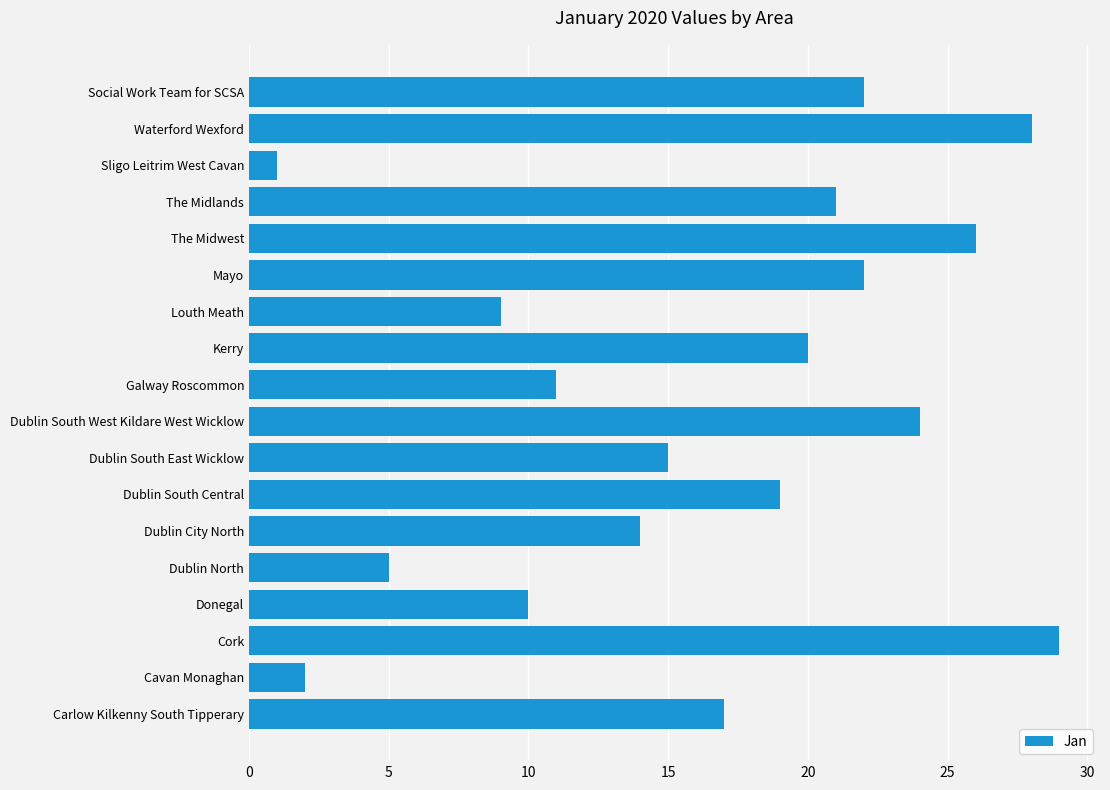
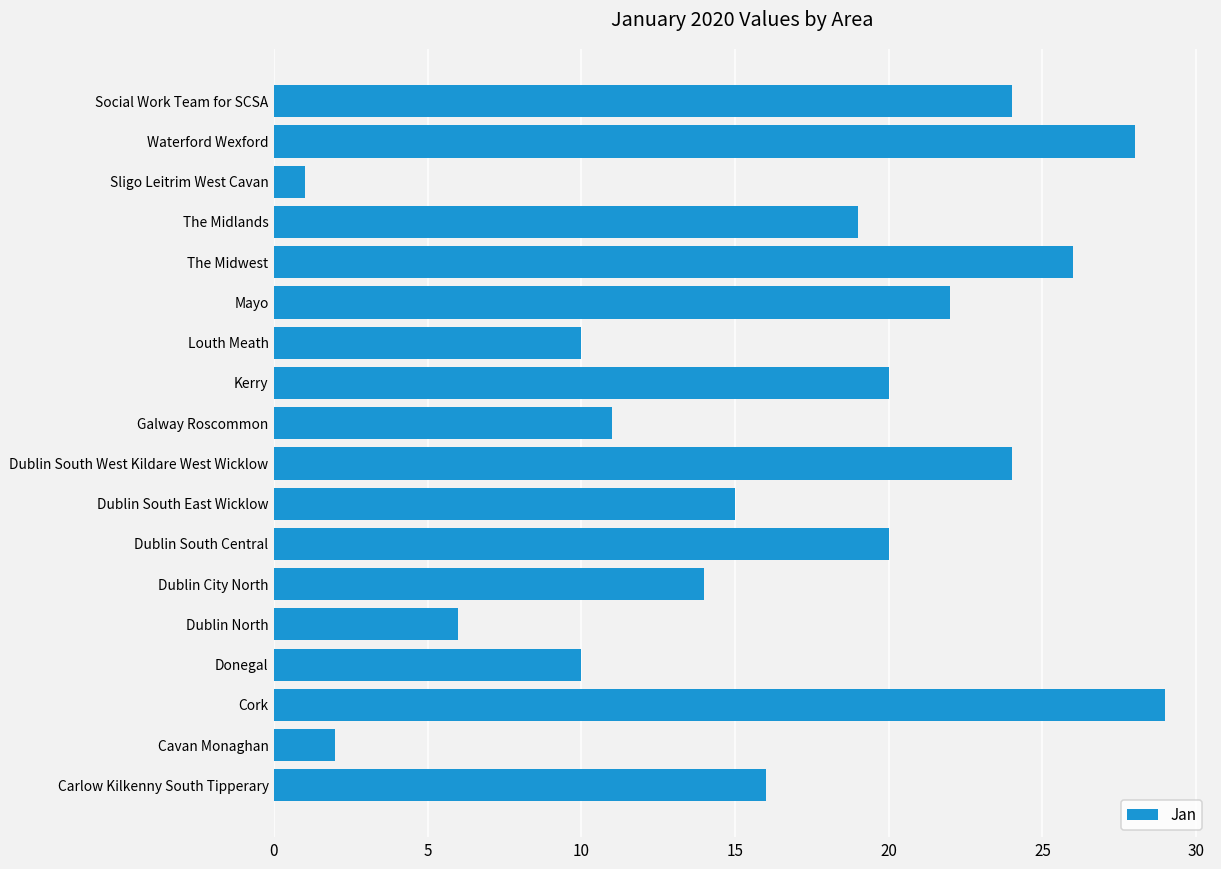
  {
-   "Social Work Team for SCSA": 22,
+   "Social Work Team for SCSA": 24,
    "Waterford Wexford": 28,
    "Sligo Leitrim West Cavan": 1,
-   "The Midlands": 21,
+   "The Midlands": 19,
    "The Midwest": 26,
    "Mayo": 22,
-   "Louth Meath": 9,
+   "Louth Meath": 10,
    "Kerry": 20,
    "Galway Roscommon": 11,
    "Dublin South West Kildare West Wicklow": 24,
    "Dublin South East Wicklow": 15,
-   "Dublin South Central": 19,
+   "Dublin South Central": 20,
    "Dublin City North": 14,
-   "Dublin North": 5,
+   "Dublin North": 6,
    "Donegal": 10,
    "Cork": 29,
    "Cavan Monaghan": 2,
-   "Carlow Kilkenny South Tipperary": 17
+   "Carlow Kilkenny South Tipperary": 16
  }
